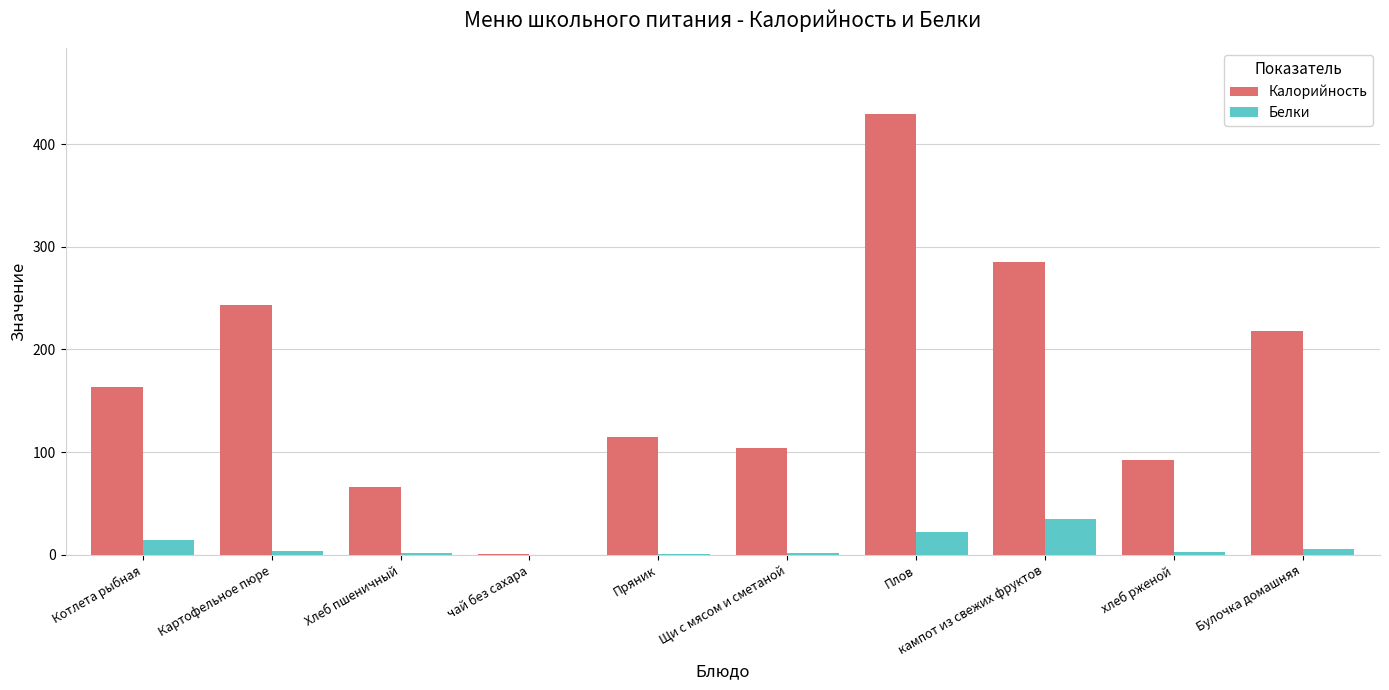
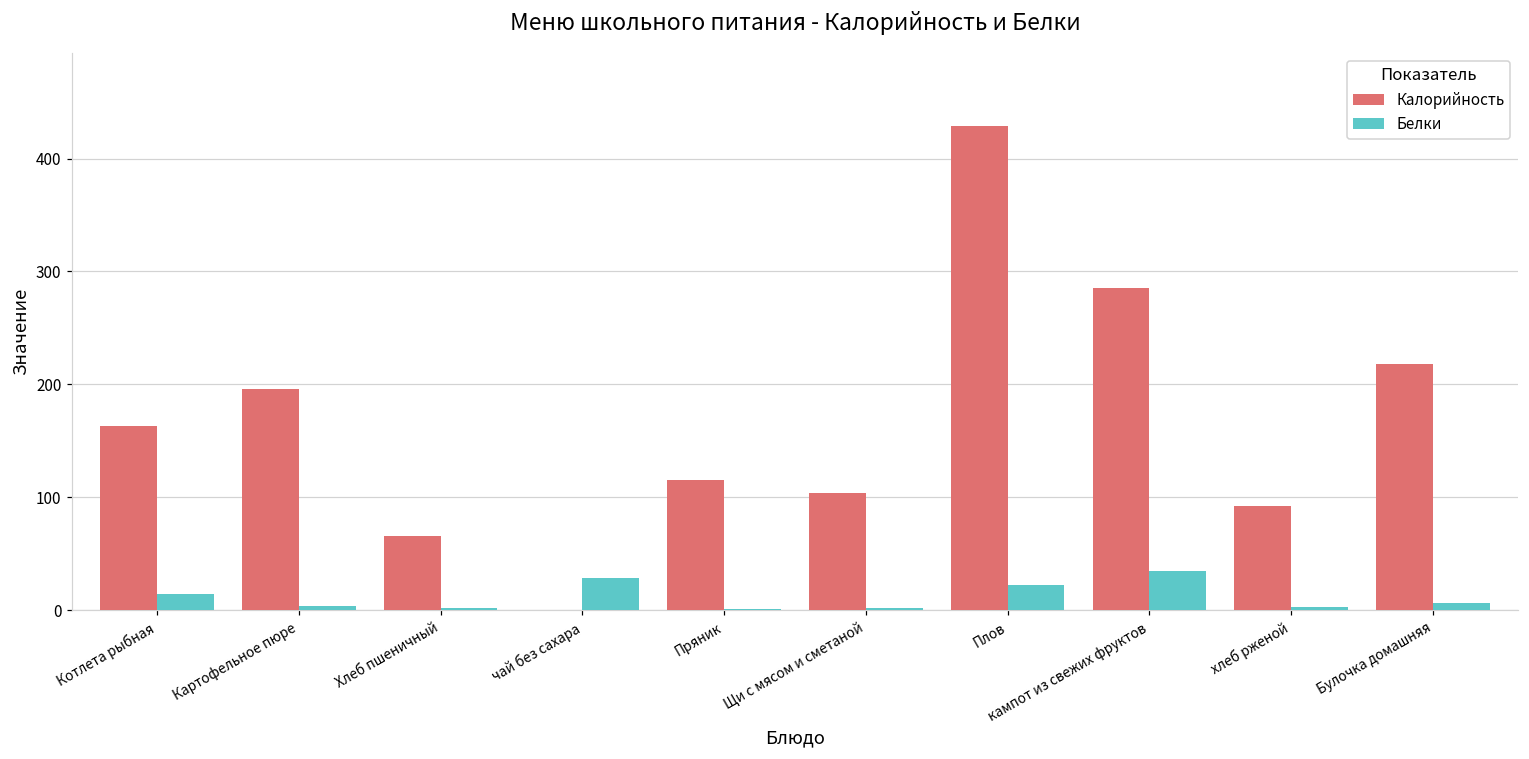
  {
    "Калорийность": {
      "Котлета рыбная": 163,
-     "Картофельное пюре": 243,
+     "Картофельное пюре": 196,
      "Хлеб пшеничный": 66,
      "Пряник": 115,
      "Щи с мясом и сметаной": 104,
      "Плов": 429,
      "кампот из свежих фруктов": 285,
      "хлеб рженой": 92,
      "Булочка домашняя": 218
    },
    "Белки": {
      "Котлета рыбная": 14,
      "Картофельное пюре": 4,
-     "чай без сахара": 0,
+     "чай без сахара": 29,
      "Плов": 22,
      "кампот из свежих фруктов": 35,
      "хлеб рженой": 3,
      "Булочка домашняя": 6
    }
  }
